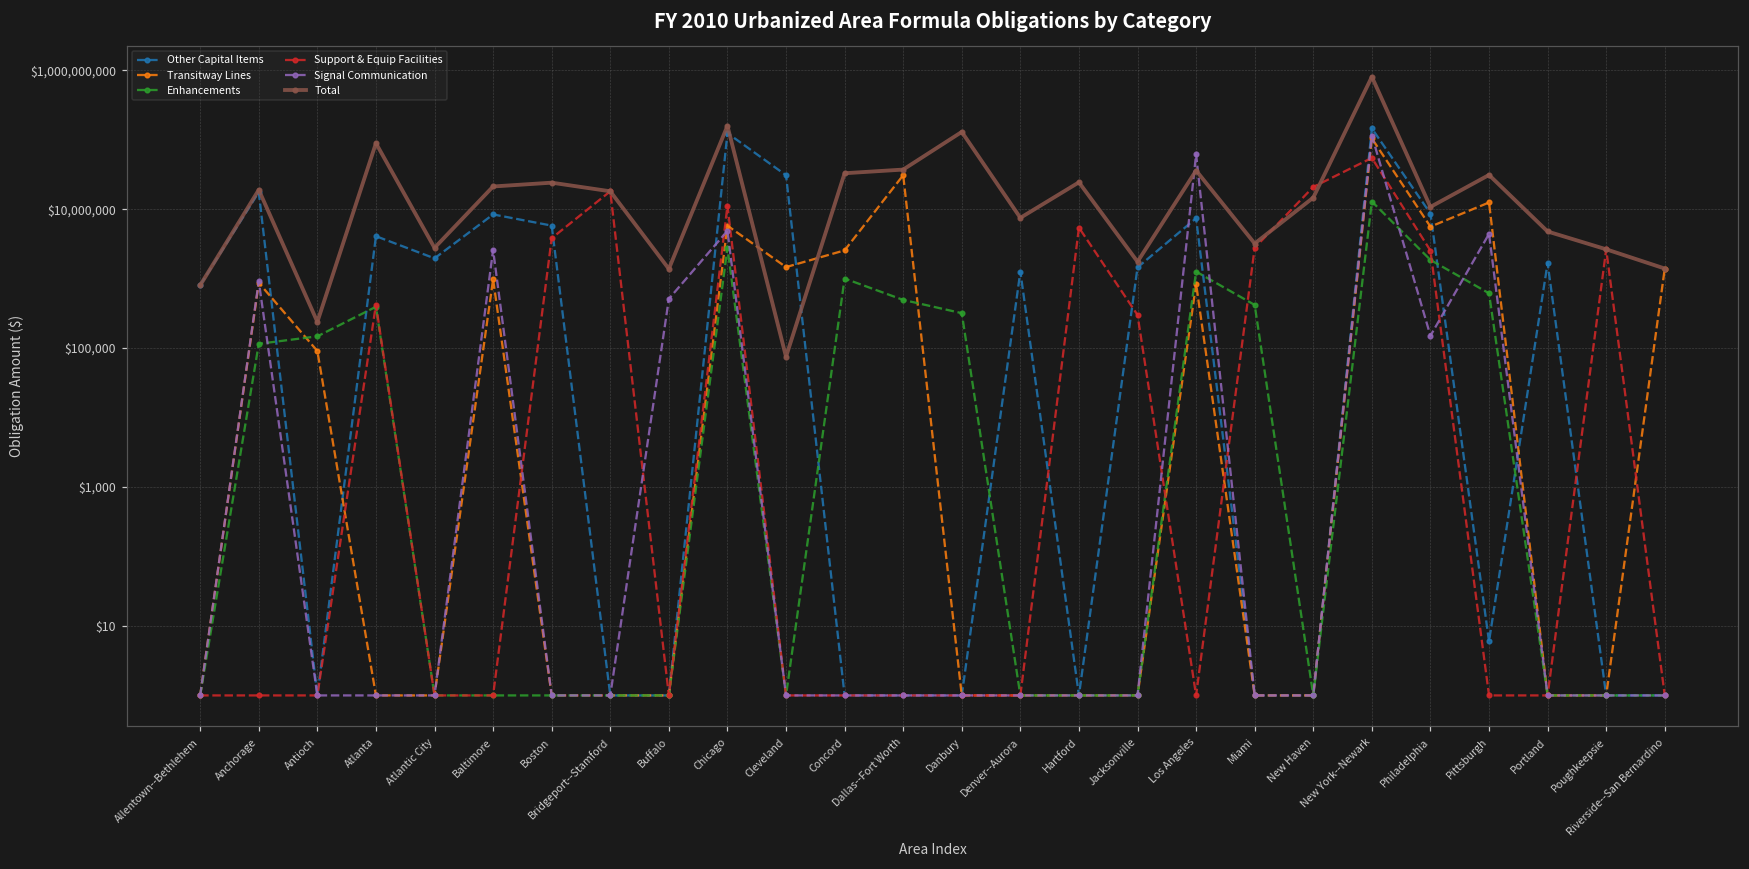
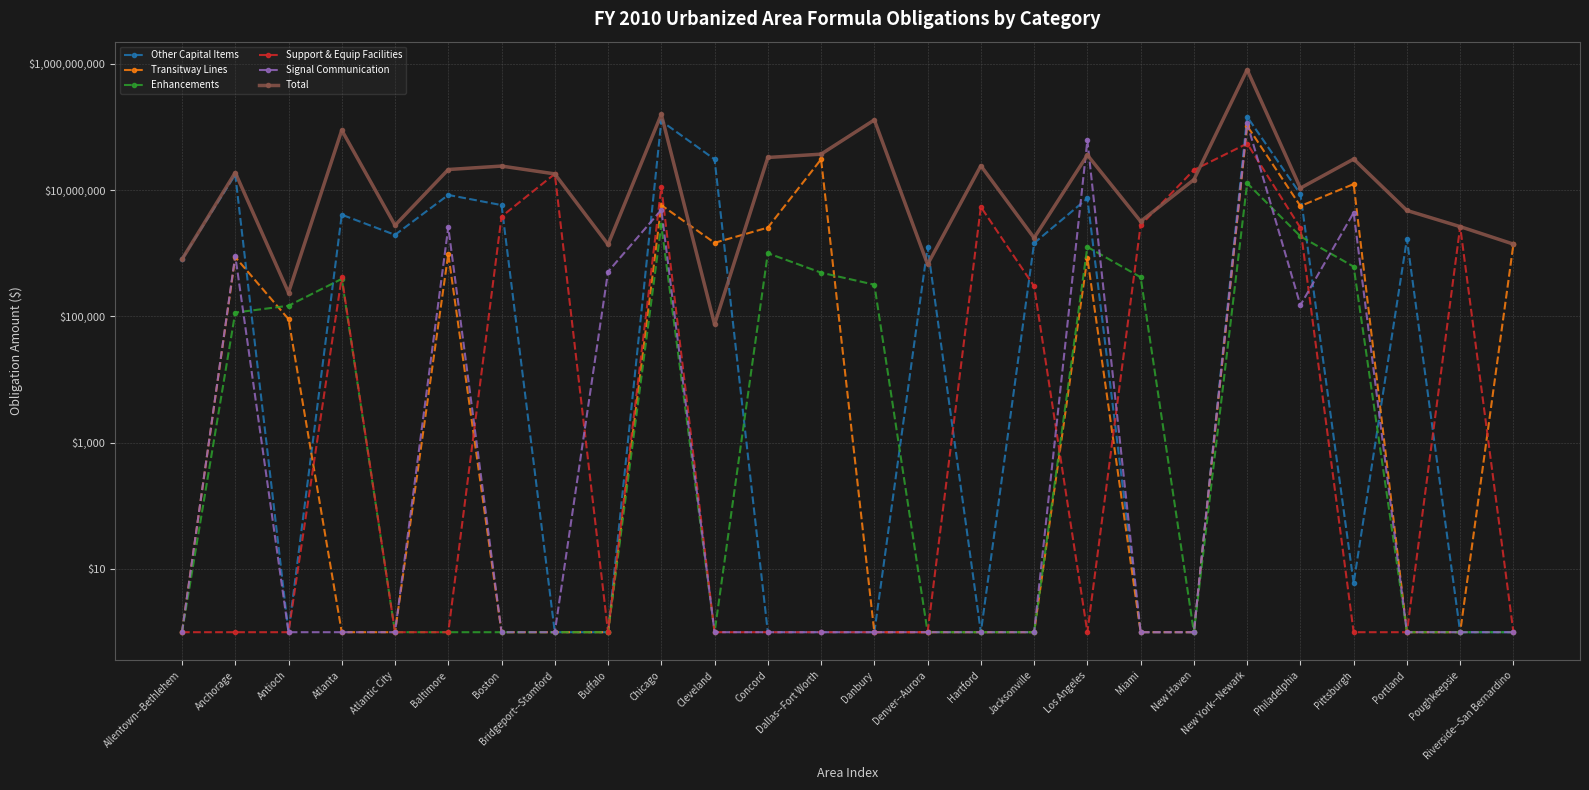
  {
    "Other Capital Items": {
      "Atlanta": "$4,000,000",
      "Atlantic City": "$2,000,000",
      "Baltimore": "$8,000,000",
      "Boston": "$6,000,000",
      "Chicago": "$120,000,000",
      "Cleveland": "$30,000,000",
      "Denver--Aurora": "$1,300,000",
      "Jacksonville": "$1,500,000",
      "Los Angeles": "$7,000,000",
      "New York--Newark": "$150,000,000",
      "Philadelphia": "$9,000,000",
      "Pittsburgh": "$6",
      "Portland": "$1,700,000"
    },
    "Transitway Lines": {
      "Antioch": "$90,000",
      "Baltimore": "$1,000,000",
      "Chicago": "$6,000,000",
      "Cleveland": "$1,500,000",
      "Concord": "$2,600,000",
      "Dallas--Fort Worth": "$30,000,000",
      "Los Angeles": "$800,000",
      "New York--Newark": "$100,000,000",
      "Philadelphia": "$6,000,000",
      "Pittsburgh": "$12,000,000"
    },
    "Enhancements": {
      "Anchorage": "$120,000",
      "Antioch": "$150,000",
      "Chicago": "$3,000,000",
      "Concord": "$1,000,000",
      "Dallas--Fort Worth": "$500,000",
      "Danbury": "$300,000",
      "Los Angeles": "$1,300,000",
      "Miami": "$400,000",
      "New York--Newark": "$13,000,000",
      "Philadelphia": "$1,900,000",
      "Pittsburgh": "$600,000"
    },
    "Support & Equip Facilities": {
      "Anchorage": "$1",
      "Boston": "$4,000,000",
      "Chicago": "$11,000,000",
      "Hartford": "$5,000,000",
      "Jacksonville": "$300,000",
      "Los Angeles": "$1",
      "Miami": "$3,000,000",
      "New Haven": "$21,000,000",
      "New York--Newark": "$50,000,000",
      "Philadelphia": "$2,500,000",
      "Pittsburgh": "$1"
    },
    "Signal Communication": {
      "Baltimore": "$2,600,000",
      "Buffalo": "$500,000",
      "Chicago": "$5,000,000",
      "Los Angeles": "$60,000,000",
      "New York--Newark": "$110,000,000",
      "Philadelphia": "$150,000",
      "Pittsburgh": "$4,000,000"
    },
    "Total": {
      "Antioch": "$240,000",
      "Atlanta": "$90,000,000",
      "Atlantic City": "$3,000,000",
      "Baltimore": "$21,000,000",
      "Boston": "$24,000,000",
      "Buffalo": "$1,400,000",
      "Chicago": "$160,000,000",
      "Cleveland": "$70,000",
      "Concord": "$30,000,000",
      "Dallas--Fort Worth": "$40,000,000",
      "Danbury": "$130,000,000",
-     "Denver--Aurora": "$8,000,000",
+     "Denver--Aurora": "$700,000",
      "Hartford": "$24,000,000",
      "Jacksonville": "$1,800,000",
      "Los Angeles": "$40,000,000",
      "Miami": "$3,000,000",
      "New Haven": "$15,000,000",
      "New York--Newark": "$800,000,000",
      "Philadelphia": "$11,000,000",
      "Pittsburgh": "$30,000,000",
      "Portland": "$5,000,000"
    }
  }
